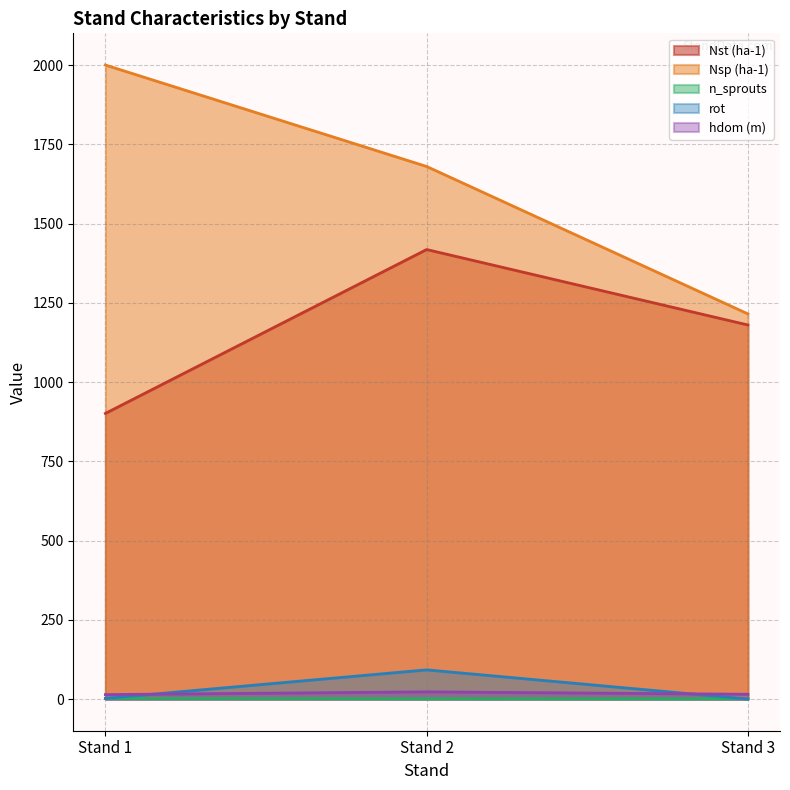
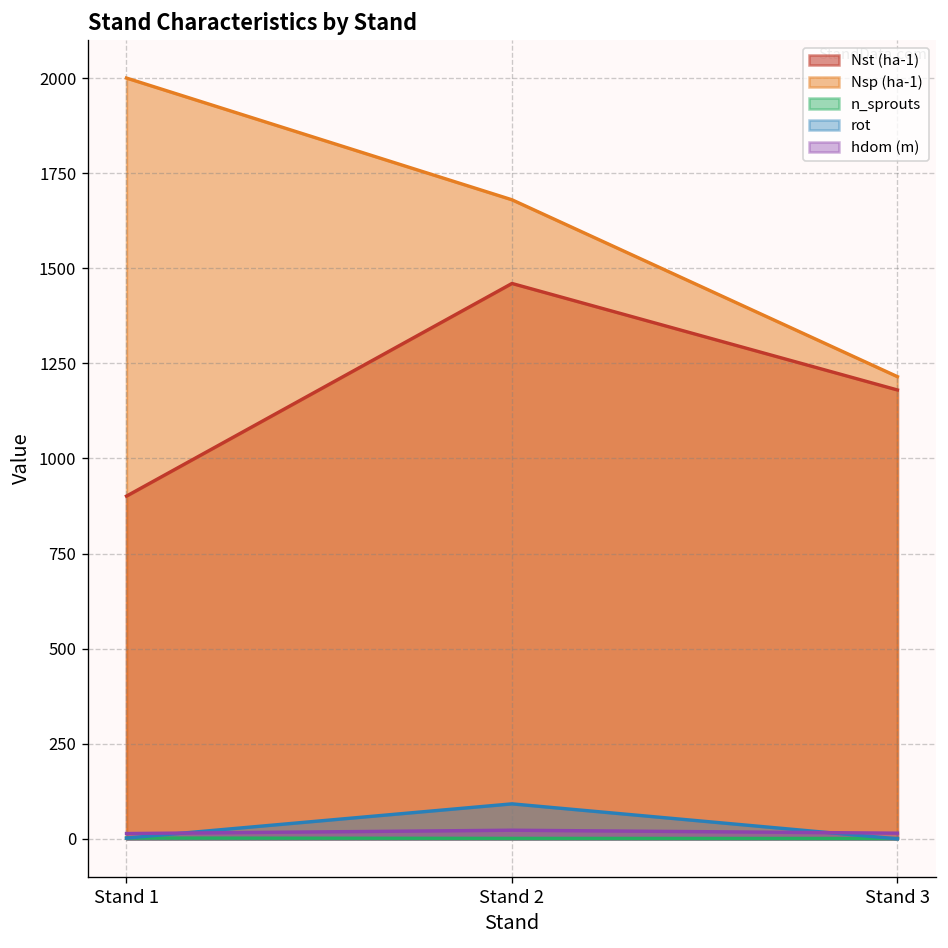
  {
    "Nst (ha-1)": {
      "Stand 1": 900,
-     "Stand 2": 1420,
+     "Stand 2": 1460,
      "Stand 3": 1180
    },
    "Nsp (ha-1)": {
      "Stand 1": 2000,
      "Stand 2": 1680,
      "Stand 3": 1220
    },
    "n_sprouts": {
      "Stand 2": 0
    },
    "rot": {
      "Stand 2": 90
    },
    "hdom (m)": {
      "Stand 1": 10,
      "Stand 2": 20,
      "Stand 3": 10
    }
  }
